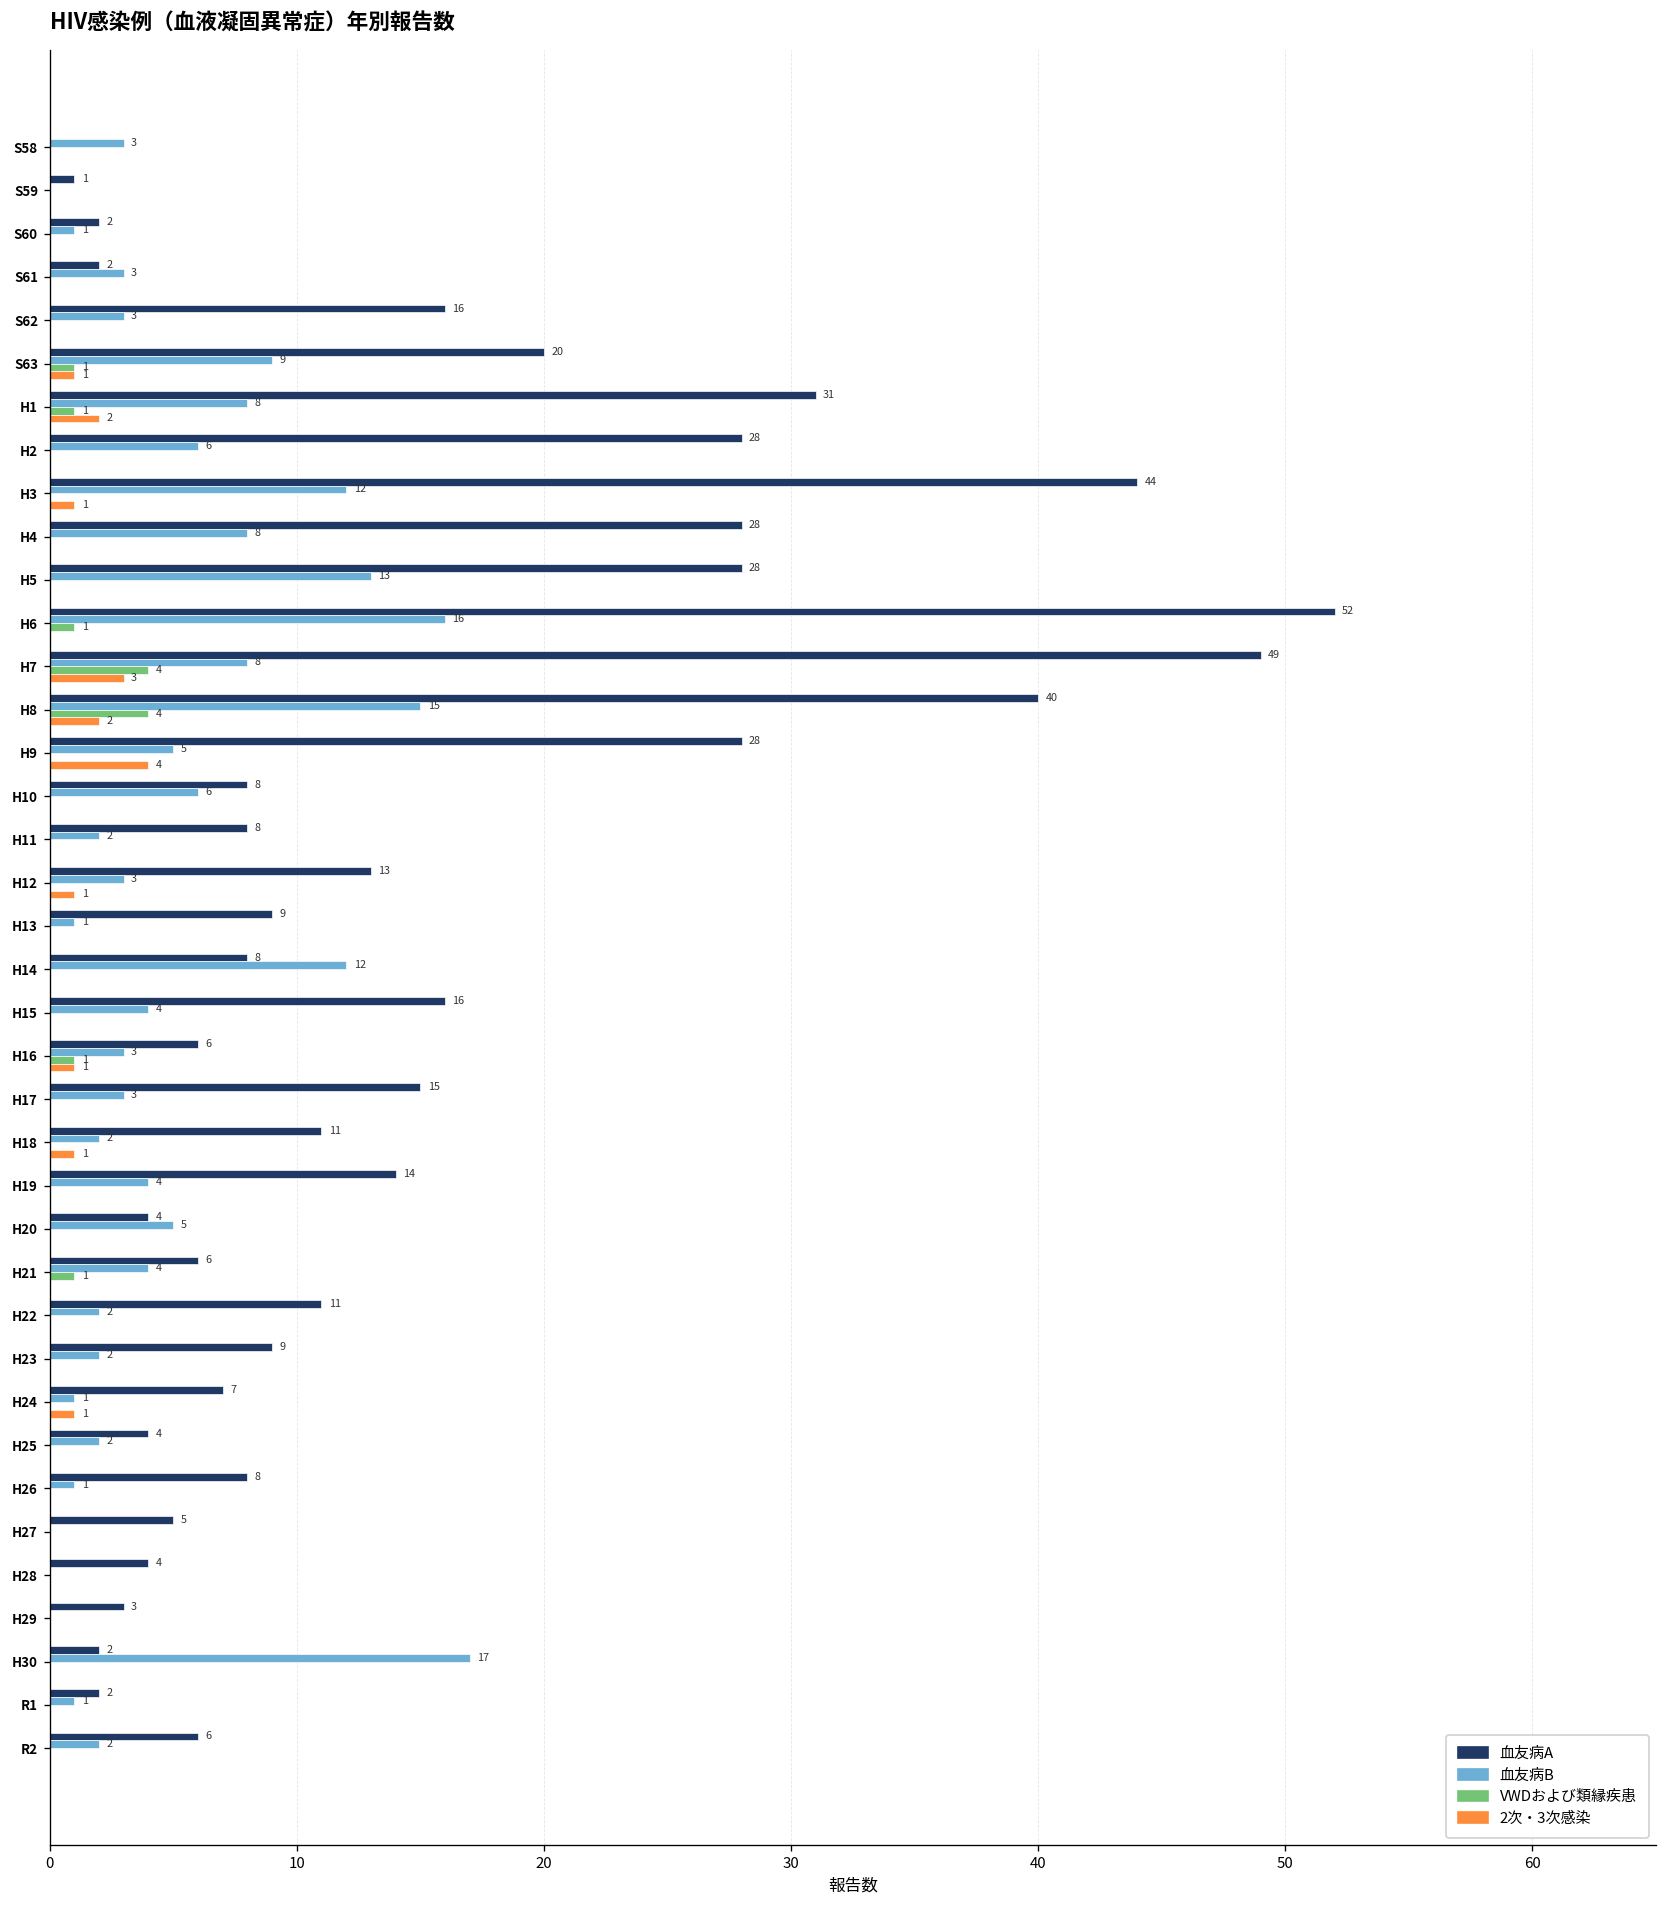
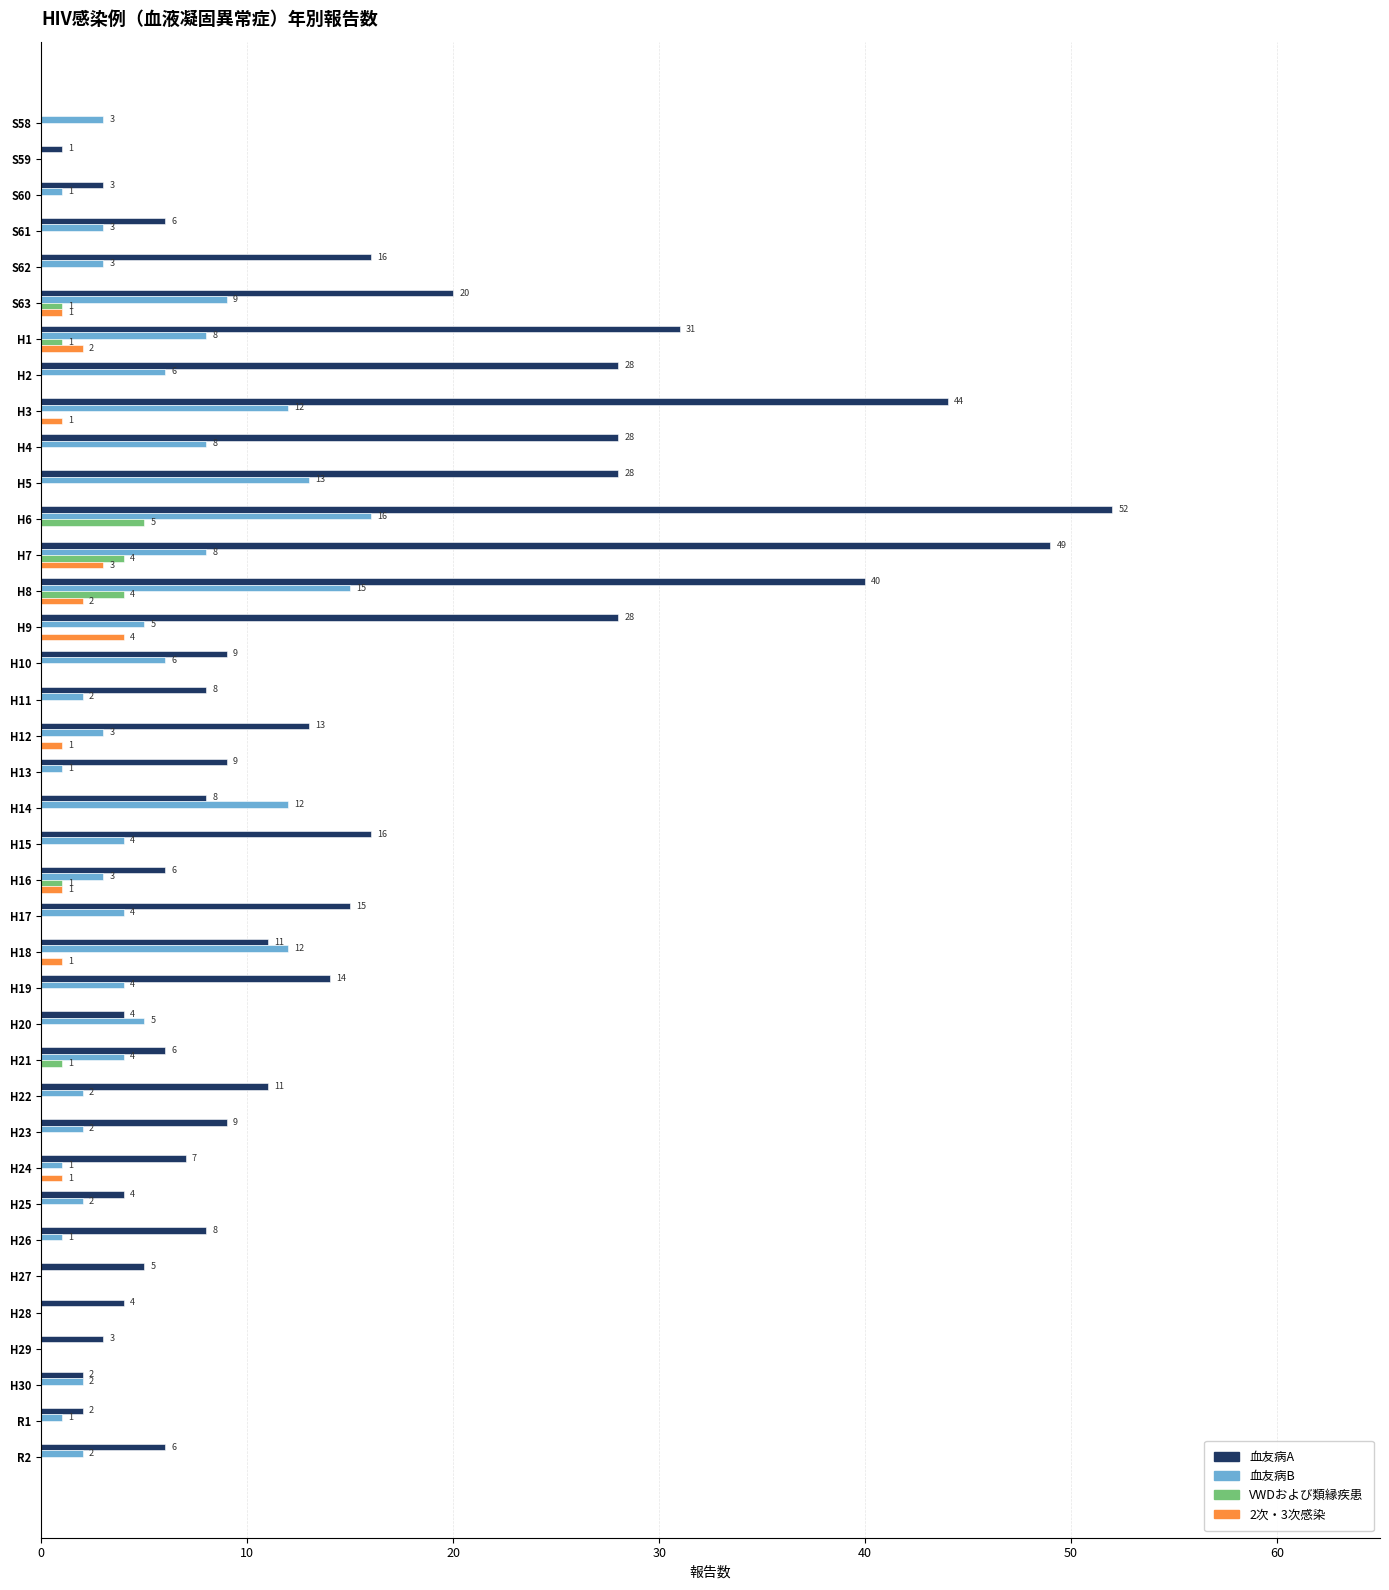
  {
    "血友病A": {
      "S59": 1,
-     "S60": 2,
-     "S61": 2,
+     "S60": 3,
+     "S61": 6,
      "S62": 16,
      "S63": 20,
      "H1": 31,
      "H2": 28,
      "H3": 44,
      "H4": 28,
      "H5": 28,
      "H6": 52,
      "H7": 49,
      "H8": 40,
      "H9": 28,
-     "H10": 8,
+     "H10": 9,
      "H11": 8,
      "H12": 13,
      "H13": 9,
      "H14": 8,
      "H15": 16,
      "H16": 6,
      "H17": 15,
      "H18": 11,
      "H19": 14,
      "H20": 4,
      "H21": 6,
      "H22": 11,
      "H23": 9,
      "H24": 7,
      "H25": 4,
      "H26": 8,
      "H27": 5,
      "H28": 4,
      "H29": 3,
      "R1": 2,
      "R2": 6
    },
    "血友病B": {
      "S58": 3,
      "S60": 1,
      "S61": 3,
      "S62": 3,
      "S63": 9,
      "H1": 8,
      "H2": 6,
      "H3": 12,
      "H4": 8,
      "H5": 13,
      "H6": 16,
      "H7": 8,
      "H8": 15,
      "H9": 5,
      "H10": 6,
      "H11": 2,
      "H12": 3,
      "H13": 1,
      "H14": 12,
      "H15": 4,
      "H16": 3,
-     "H17": 3,
-     "H18": 2,
+     "H17": 4,
+     "H18": 12,
      "H19": 4,
      "H20": 5,
      "H21": 4,
      "H22": 2,
      "H23": 2,
      "H24": 1,
      "H25": 2,
      "H26": 1,
-     "H30": 17,
+     "H30": 2,
      "R1": 1,
      "R2": 2
    },
    "VWDおよび類縁疾患": {
      "H1": 1,
-     "H6": 1,
+     "H6": 5,
      "H7": 4,
      "H8": 4,
      "H21": 1
    },
    "2次・3次感染": {
      "H1": 2,
      "H3": 1,
      "H7": 3,
      "H8": 2,
      "H9": 4,
      "H12": 1,
      "H18": 1,
      "H24": 1
    }
  }
